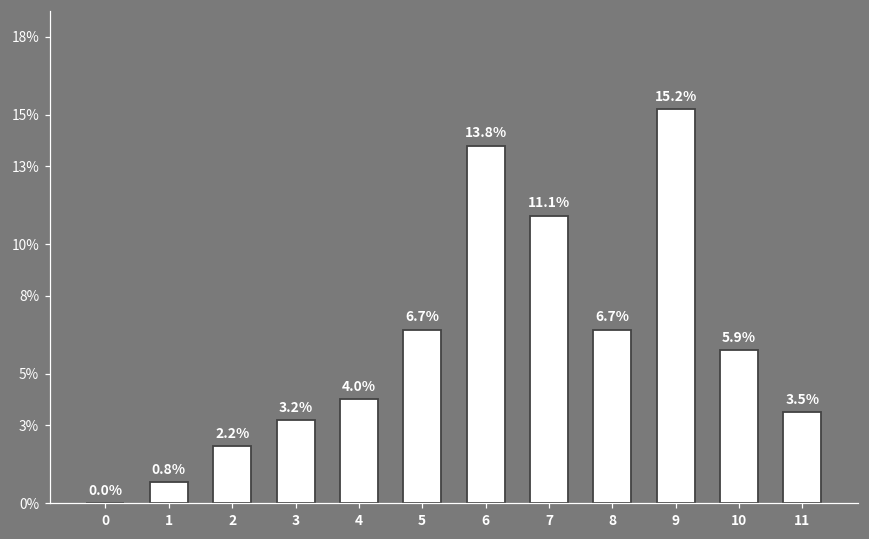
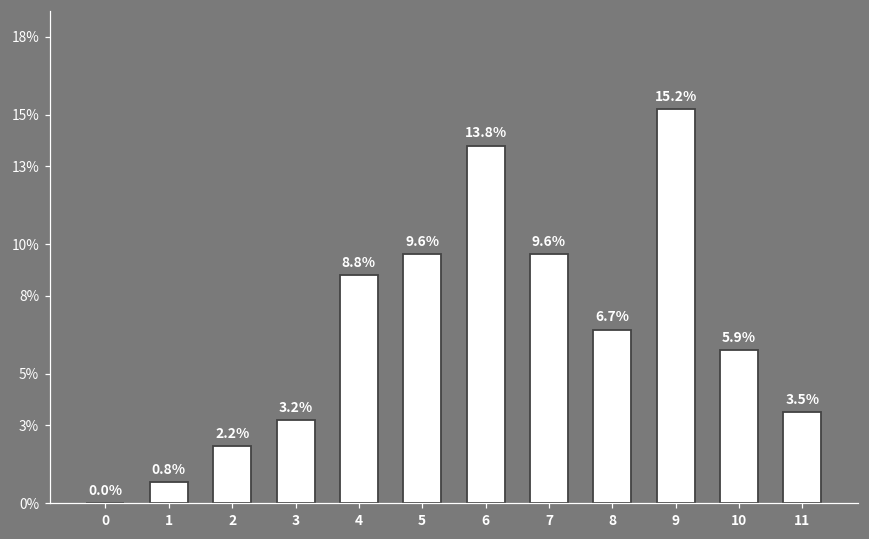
  {
    "0": "0.0%",
    "1": "0.8%",
    "2": "2.2%",
    "3": "3.2%",
-   "4": "4.0%",
-   "5": "6.7%",
+   "4": "8.8%",
+   "5": "9.6%",
    "6": "13.8%",
-   "7": "11.1%",
+   "7": "9.6%",
    "8": "6.7%",
    "9": "15.2%",
    "10": "5.9%",
    "11": "3.5%"
  }
